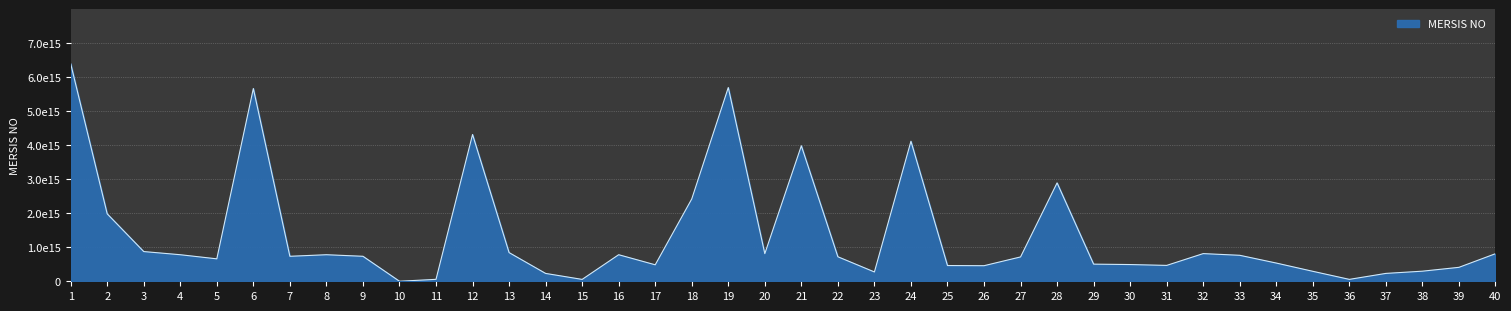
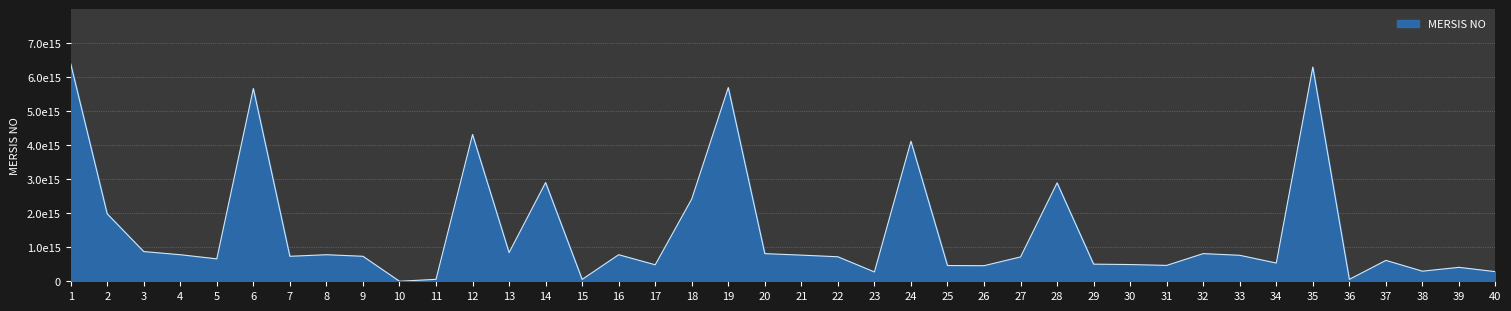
  {
    "1": 6400000000000000,
    "2": 2000000000000000,
    "3": 900000000000000,
    "4": 800000000000000,
    "5": 700000000000000,
    "6": 5700000000000000,
    "7": 700000000000000,
    "8": 800000000000000,
    "9": 700000000000000,
    "10": 0,
    "11": 100000000000000,
    "12": 4300000000000000,
    "13": 800000000000000,
-   "14": 200000000000000,
+   "14": 2900000000000000,
    "15": 100000000000000,
    "16": 800000000000000,
    "17": 500000000000000,
    "18": 2400000000000000,
    "19": 5700000000000000,
    "20": 800000000000000,
-   "21": 4000000000000000,
+   "21": 800000000000000,
    "22": 700000000000000,
    "23": 300000000000000,
    "24": 4100000000000000,
    "25": 500000000000000,
    "26": 500000000000000,
    "27": 700000000000000,
    "28": 2900000000000000,
    "29": 500000000000000,
    "30": 500000000000000,
    "31": 500000000000000,
    "32": 800000000000000,
    "33": 800000000000000,
    "34": 500000000000000,
-   "35": 300000000000000,
+   "35": 6300000000000000,
    "36": 100000000000000,
-   "37": 200000000000000,
+   "37": 600000000000000,
    "38": 300000000000000,
    "39": 400000000000000,
-   "40": 800000000000000
+   "40": 300000000000000
  }
